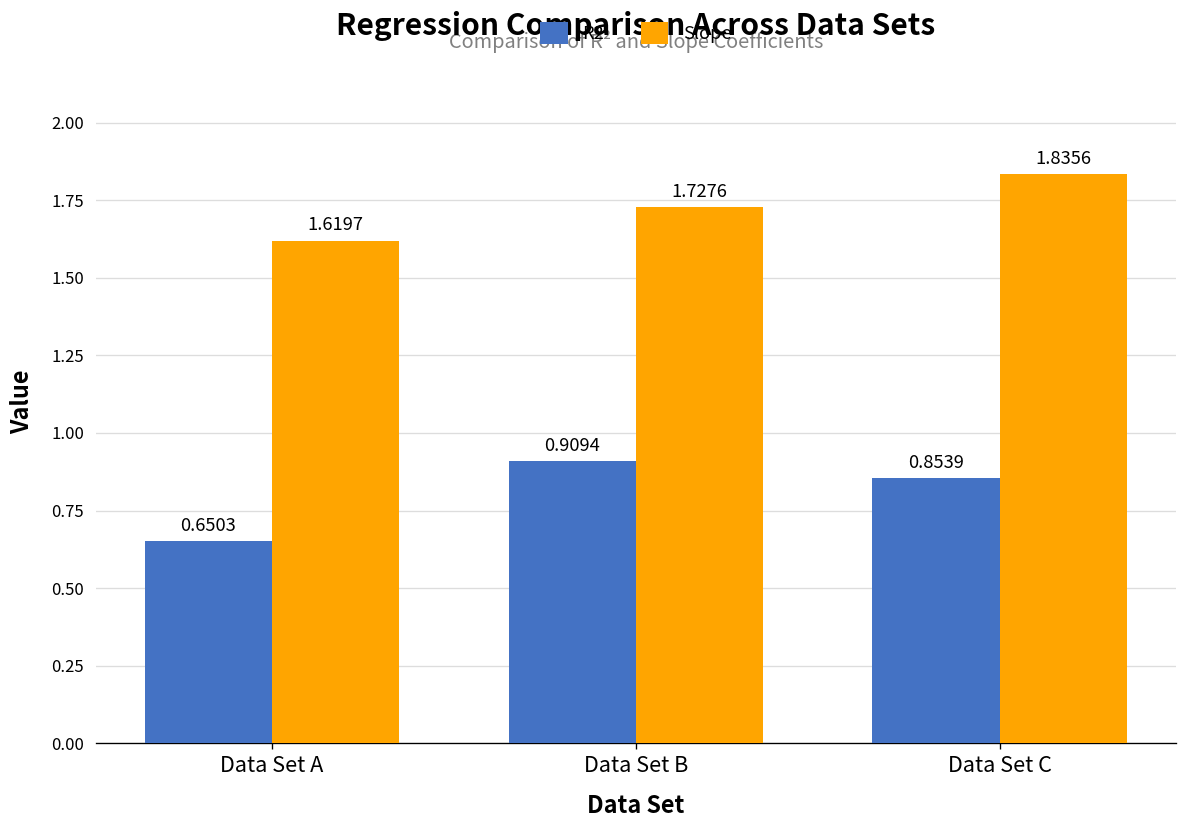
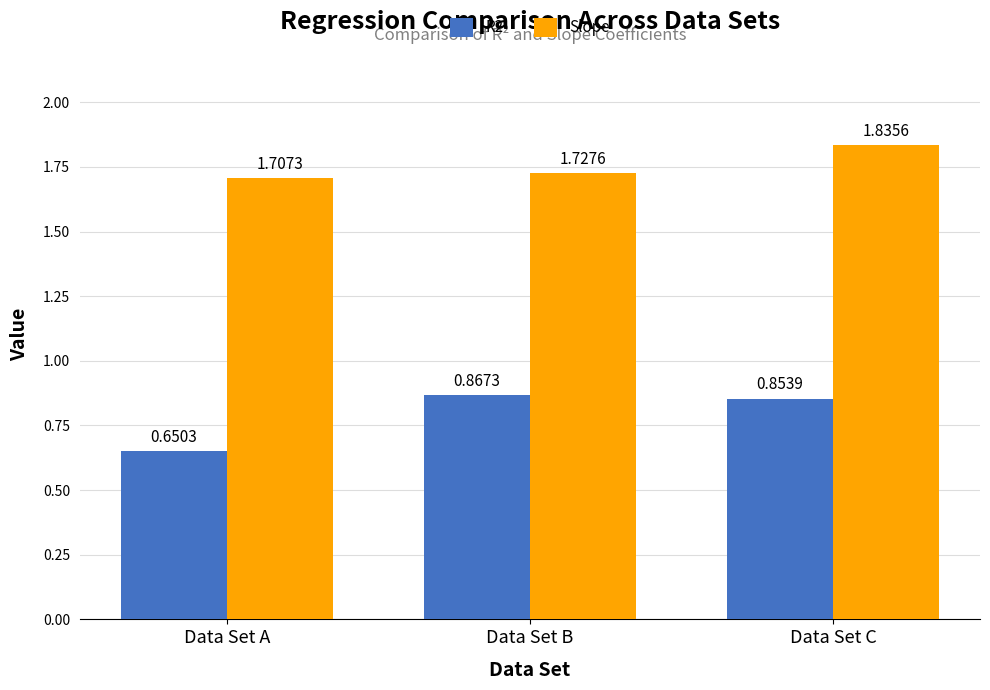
  {
    "R2": {
      "Data Set A": 0.6503,
-     "Data Set B": 0.9094,
+     "Data Set B": 0.8673,
      "Data Set C": 0.8539
    },
    "Slope": {
-     "Data Set A": 1.6197,
+     "Data Set A": 1.7073,
      "Data Set B": 1.7276,
      "Data Set C": 1.8356
    }
  }
